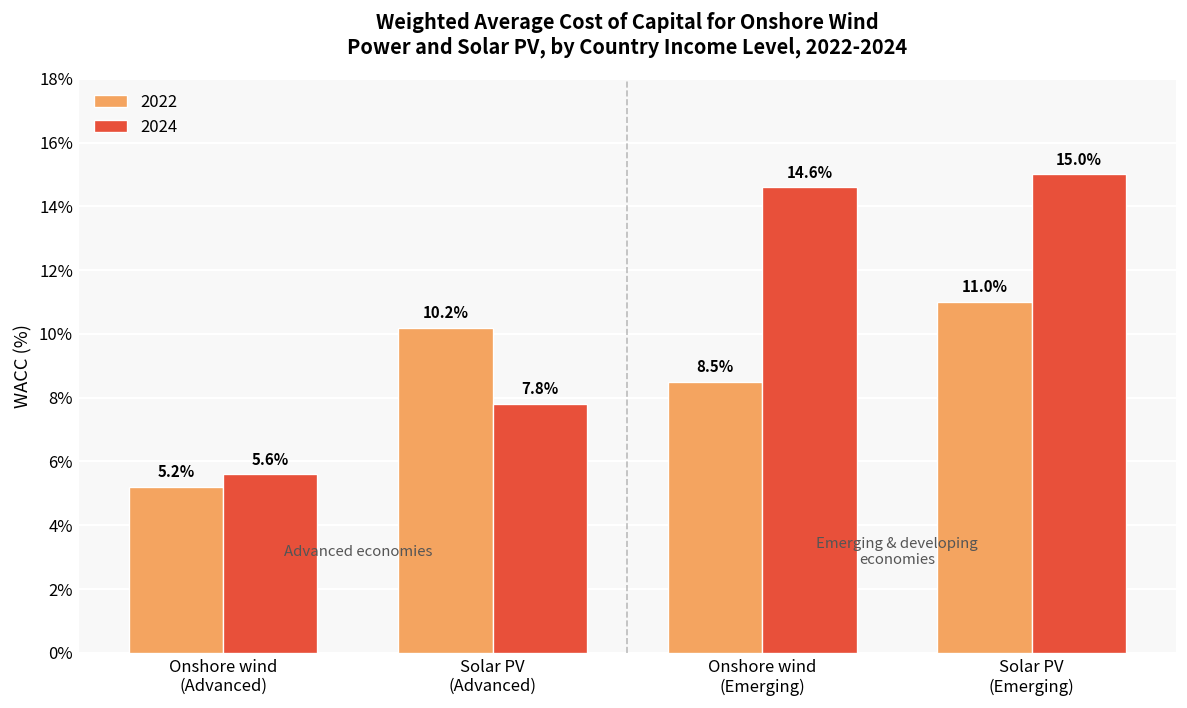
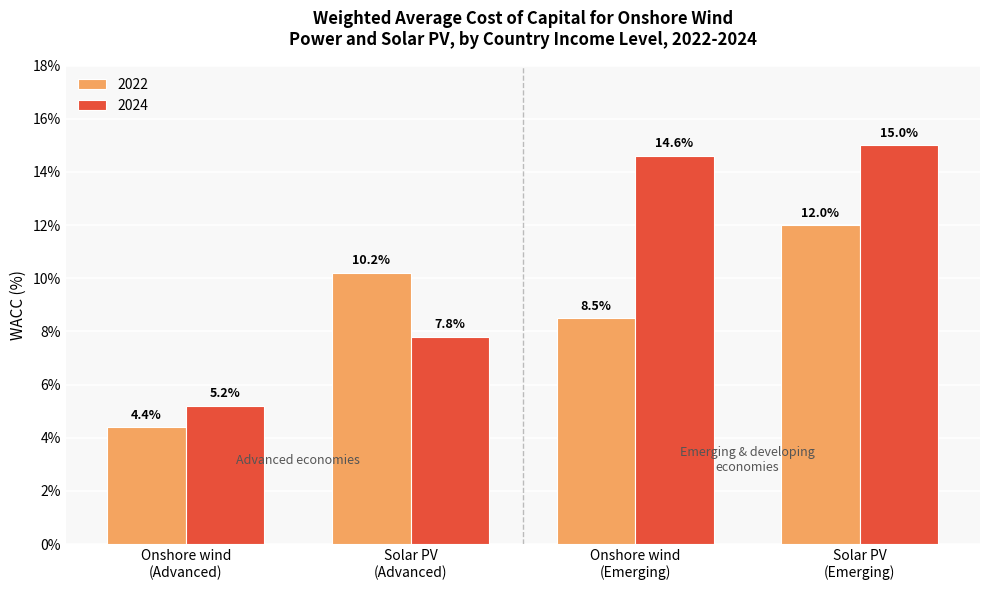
  {
    "2022": {
-     "Onshore wind (Advanced)": "5.2%",
+     "Onshore wind (Advanced)": "4.4%",
      "Solar PV (Advanced)": "10.2%",
      "Onshore wind (Emerging)": "8.5%",
-     "Solar PV (Emerging)": "11.0%"
+     "Solar PV (Emerging)": "12.0%"
    },
    "2024": {
-     "Onshore wind (Advanced)": "5.6%",
+     "Onshore wind (Advanced)": "5.2%",
      "Solar PV (Advanced)": "7.8%",
      "Onshore wind (Emerging)": "14.6%",
      "Solar PV (Emerging)": "15.0%"
    }
  }
